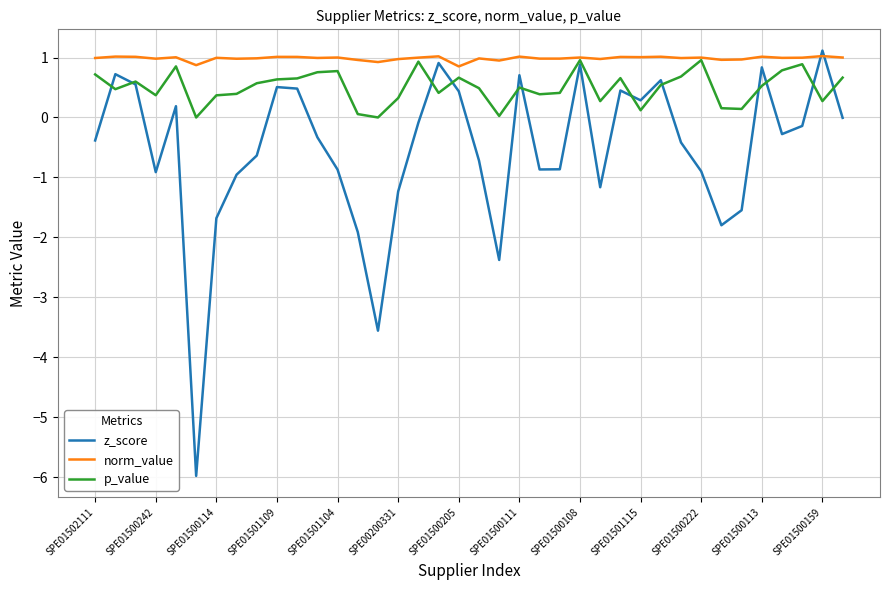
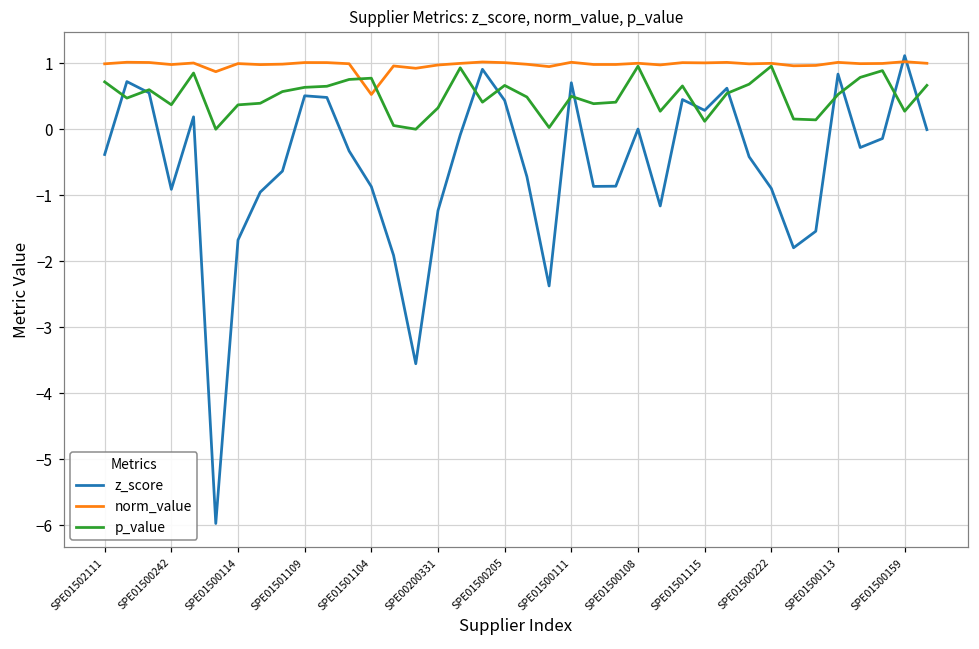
  {
    "z_score": {
      "SPE01502111": -0.4,
      "SPE01500242": -0.9,
      "SPE01500114": -1.7,
      "SPE01501109": 0.5,
      "SPE01501104": -0.9,
      "SPE00200331": -1.2,
      "SPE01500205": 0.4,
      "SPE01500111": 0.7,
-     "SPE01500108": 0.9,
+     "SPE01500108": 0.0,
      "SPE01501115": 0.3,
      "SPE01500222": -0.9,
      "SPE01500113": 0.8,
      "SPE01500159": 1.1
    },
    "norm_value": {
      "SPE01502111": 1.0,
      "SPE01500242": 1.0,
      "SPE01500114": 1.0,
      "SPE01501109": 1.0,
-     "SPE01501104": 1.0,
+     "SPE01501104": 0.5,
      "SPE00200331": 1.0,
-     "SPE01500205": 0.9,
+     "SPE01500205": 1.0,
      "SPE01500111": 1.0,
      "SPE01500108": 1.0,
      "SPE01501115": 1.0,
      "SPE01500113": 1.0,
      "SPE01500159": 1.0
    },
    "p_value": {
      "SPE01502111": 0.7,
      "SPE01500242": 0.4,
      "SPE01500114": 0.4,
      "SPE01501109": 0.6,
      "SPE01501104": 0.8,
      "SPE00200331": 0.3,
      "SPE01500205": 0.7,
      "SPE01500111": 0.5,
      "SPE01500108": 1.0,
      "SPE01501115": 0.1,
      "SPE01500113": 0.5,
      "SPE01500159": 0.3
    }
  }
